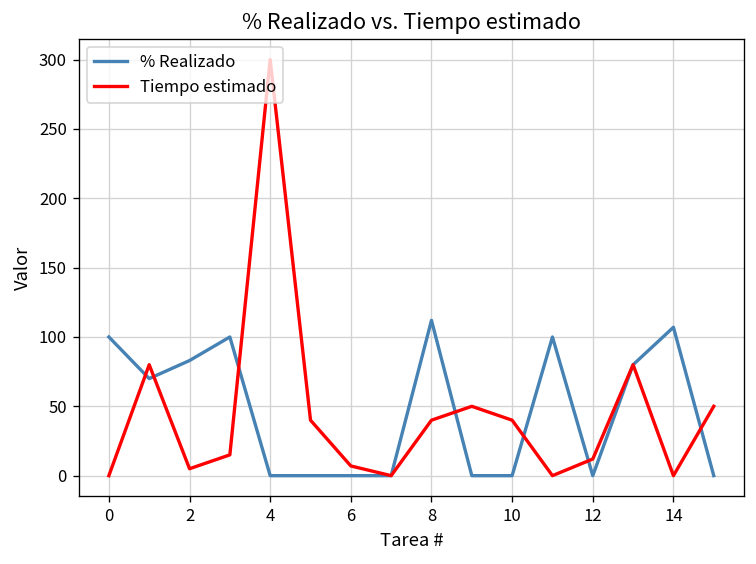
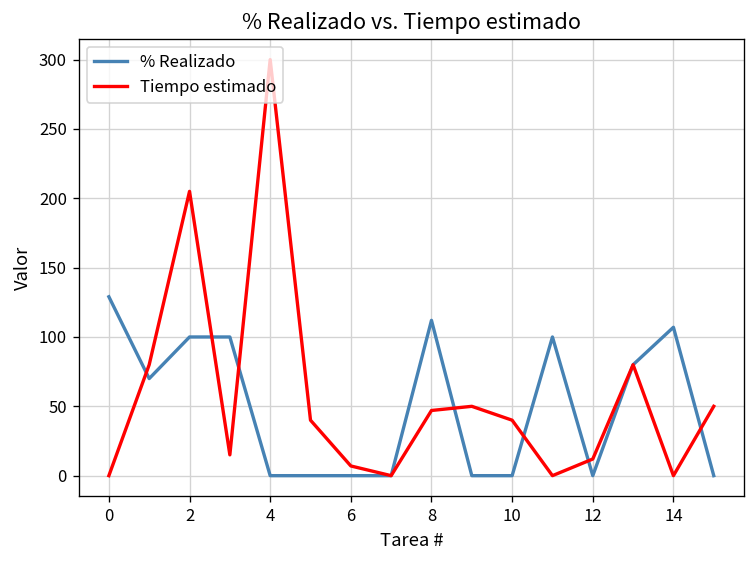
  {
    "% Realizado": {
-     "0": 100,
-     "2": 83,
+     "0": 129,
+     "2": 100,
      "4": 0,
      "6": 0,
      "8": 112,
      "10": 0,
      "12": 0,
      "14": 107
    },
    "Tiempo estimado": {
      "0": 0,
-     "2": 5,
+     "2": 205,
      "6": 7,
-     "8": 40,
+     "8": 47,
      "10": 40,
      "12": 12,
      "14": 0
    }
  }
